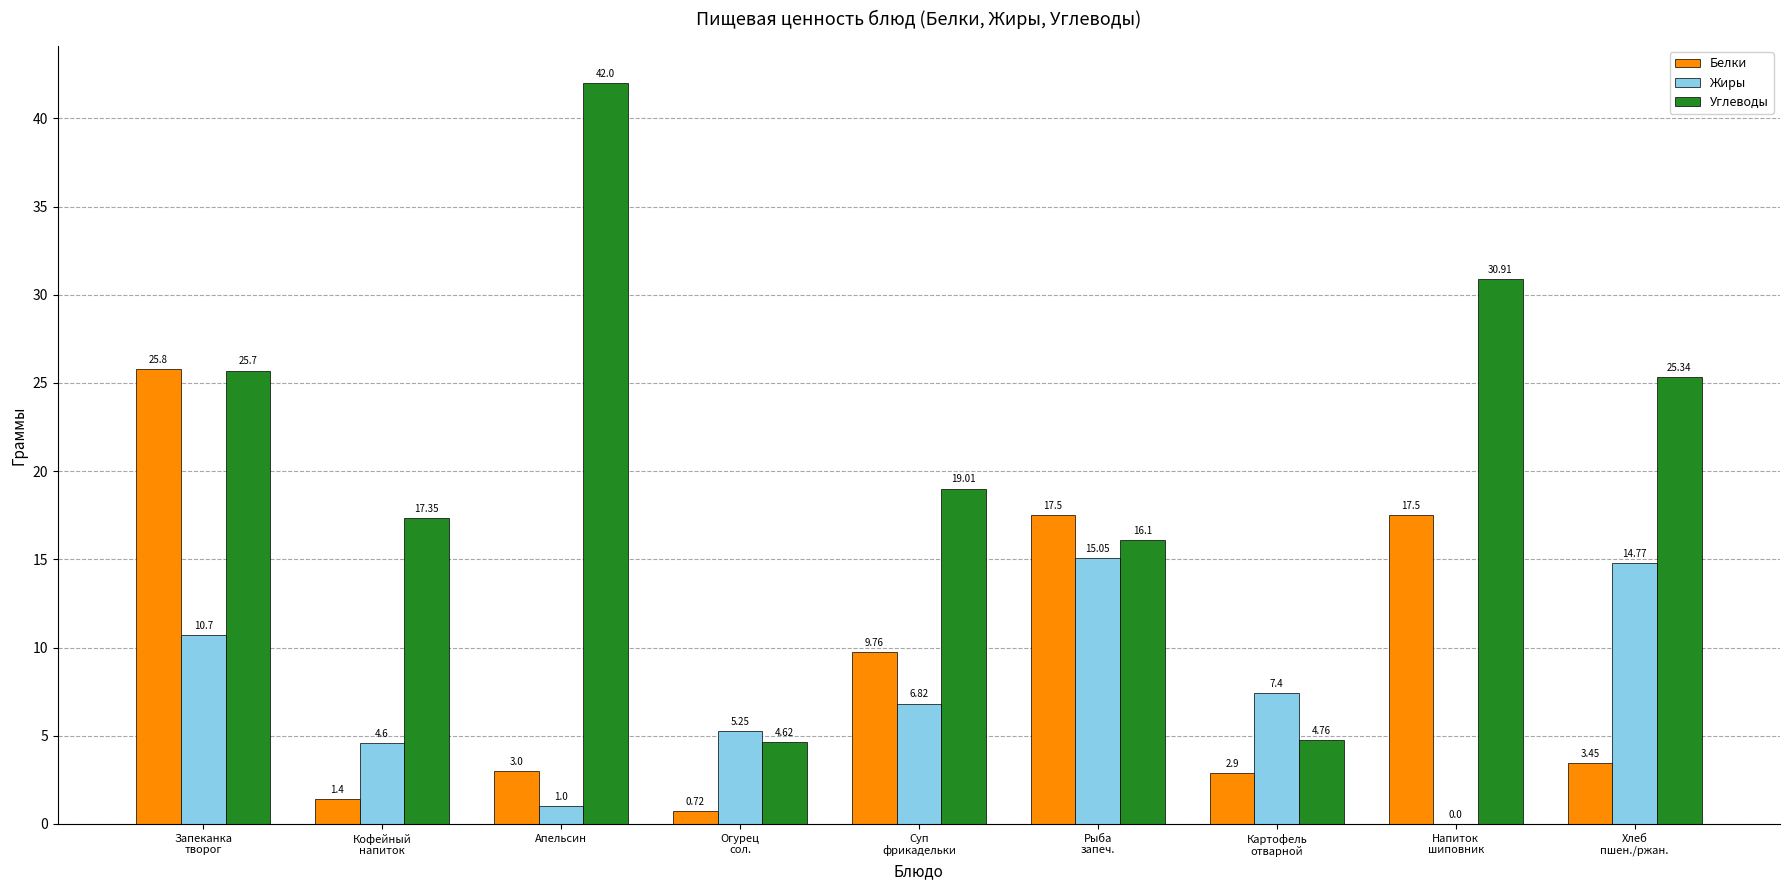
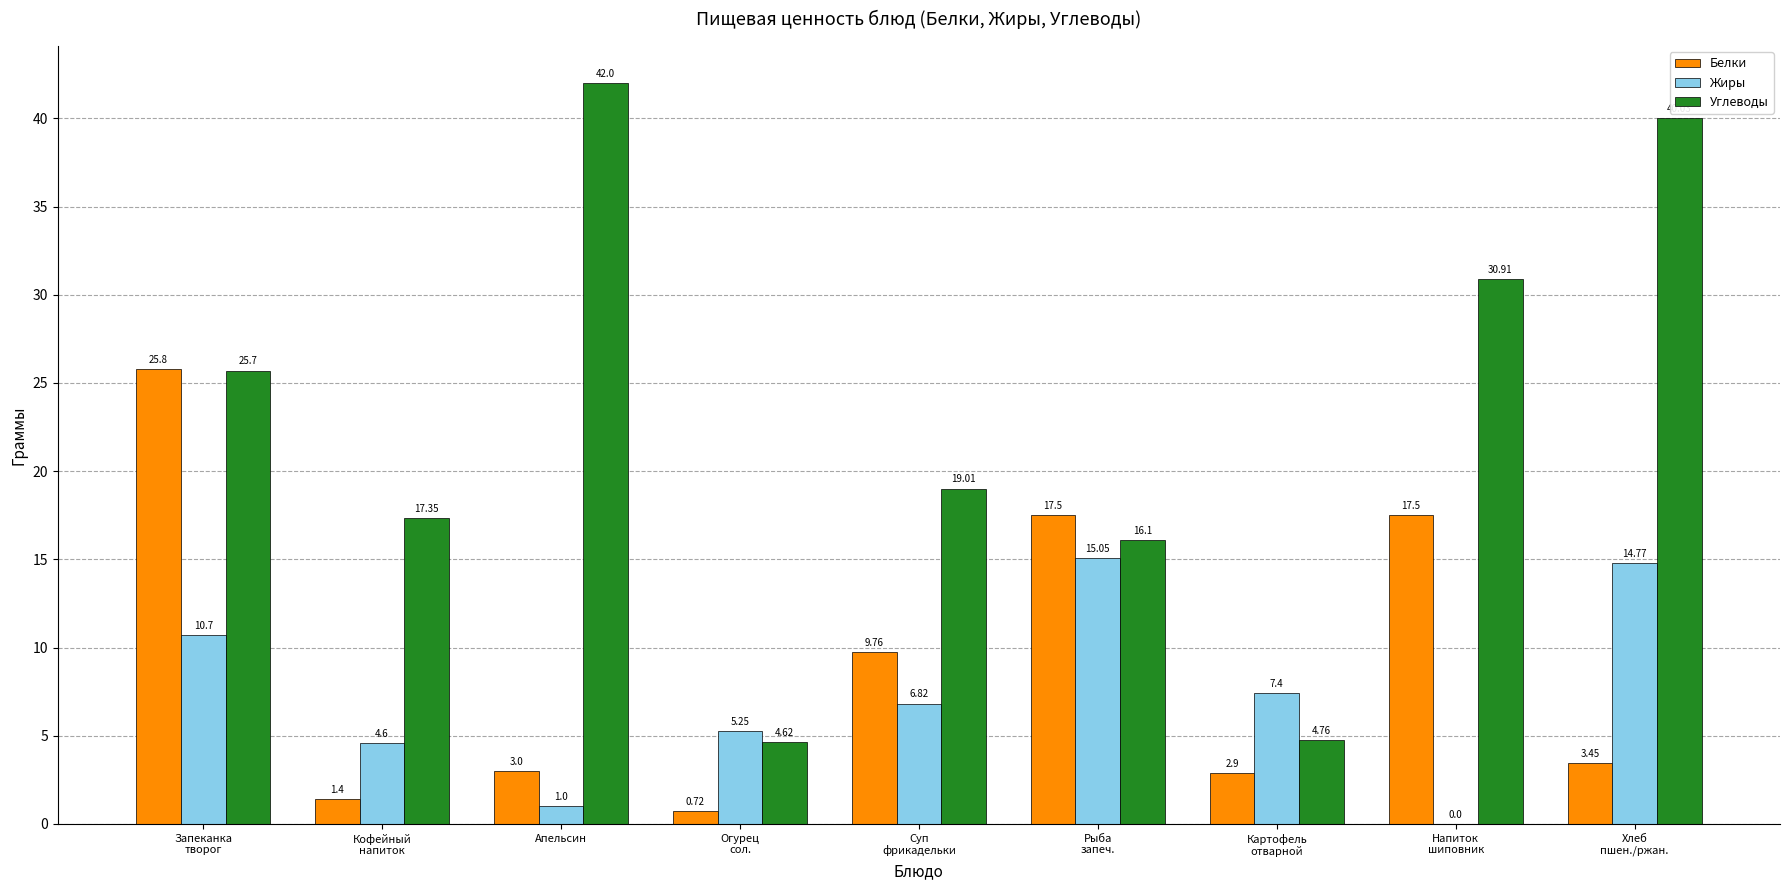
  {
    "Белки": {
      "Запеканка творог": 25.8,
      "Кофейный напиток": 1.4,
      "Апельсин": 3.0,
      "Огурец сол.": 0.72,
      "Суп фрикадельки": 9.76,
      "Рыба запеч.": 17.5,
      "Картофель отварной": 2.9,
      "Напиток шиповник": 17.5,
      "Хлеб пшен./ржан.": 3.45
    },
    "Жиры": {
      "Запеканка творог": 10.7,
      "Кофейный напиток": 4.6,
      "Апельсин": 1.0,
      "Огурец сол.": 5.25,
      "Суп фрикадельки": 6.82,
      "Рыба запеч.": 15.05,
      "Картофель отварной": 7.4,
      "Напиток шиповник": 0.0,
      "Хлеб пшен./ржан.": 14.77
    },
    "Углеводы": {
-     "Хлеб пшен./ржан.": 25.3
+     "Хлеб пшен./ржан.": 40.0
    }
  }
